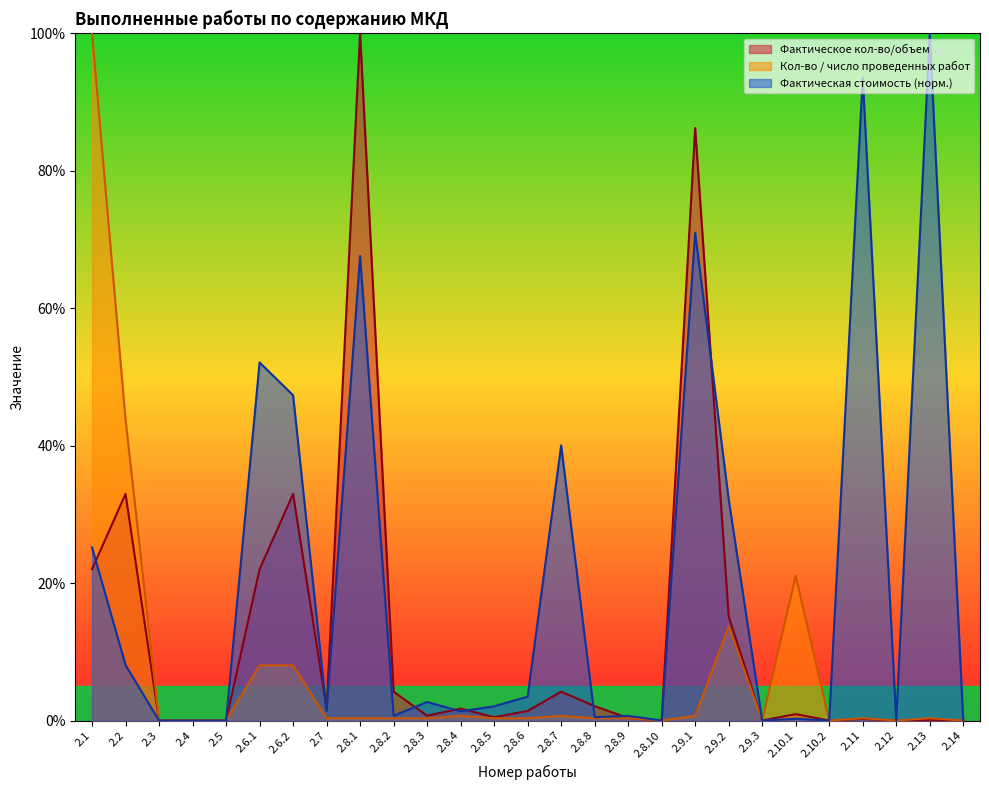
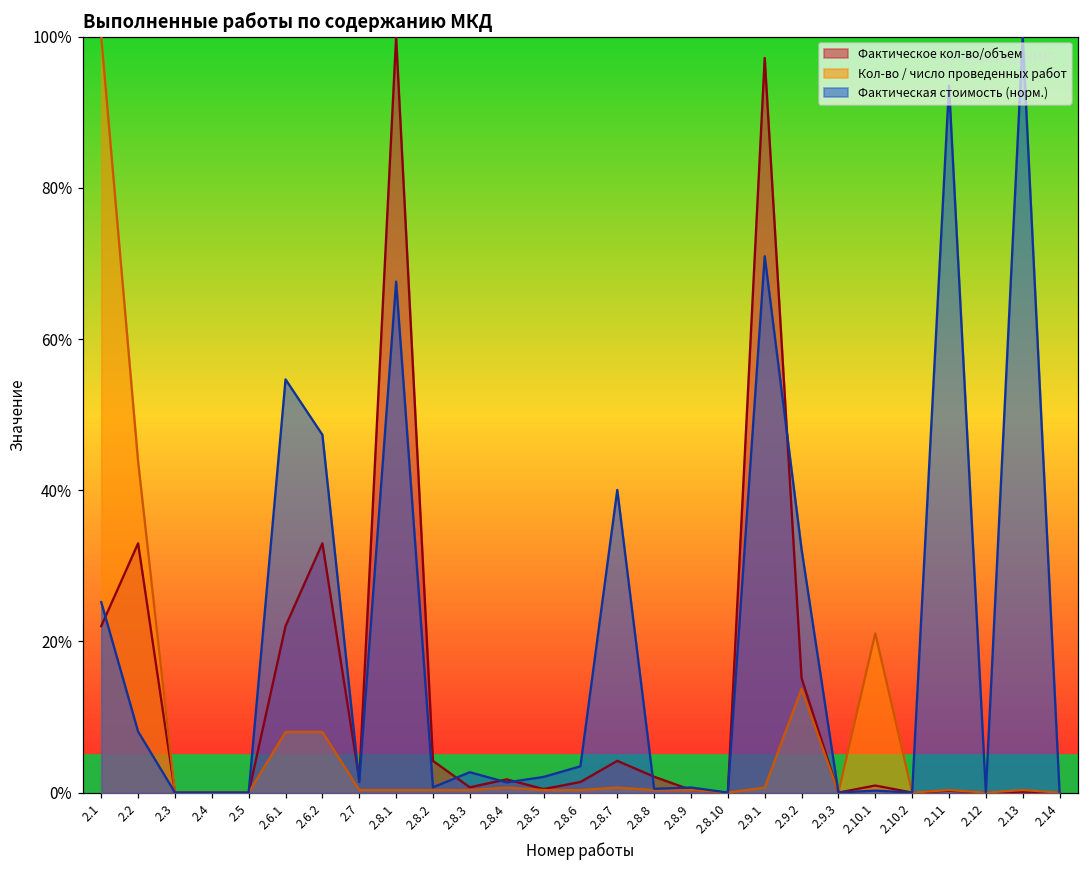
  {
    "Фактическое кол-во/объем": {
      "2.1": "22%",
      "2.2": "33%",
      "2.6.1": "22%",
      "2.6.2": "33%",
      "2.8.1": "100%",
-     "2.9.1": "86%",
+     "2.9.1": "97%",
      "2.9.2": "15%"
    },
    "Кол-во / число проведенных работ": {
      "2.1": "100%",
      "2.2": "44%",
      "2.6.1": "8%",
      "2.6.2": "8%",
      "2.9.2": "14%",
      "2.10.1": "21%"
    },
    "Фактическая стоимость (норм.)": {
      "2.1": "25%",
      "2.2": "8%",
-     "2.6.1": "52%",
+     "2.6.1": "55%",
      "2.6.2": "47%",
      "2.8.1": "68%",
      "2.8.7": "40%",
      "2.9.1": "71%",
      "2.9.2": "32%",
      "2.13": "100%"
    }
  }
